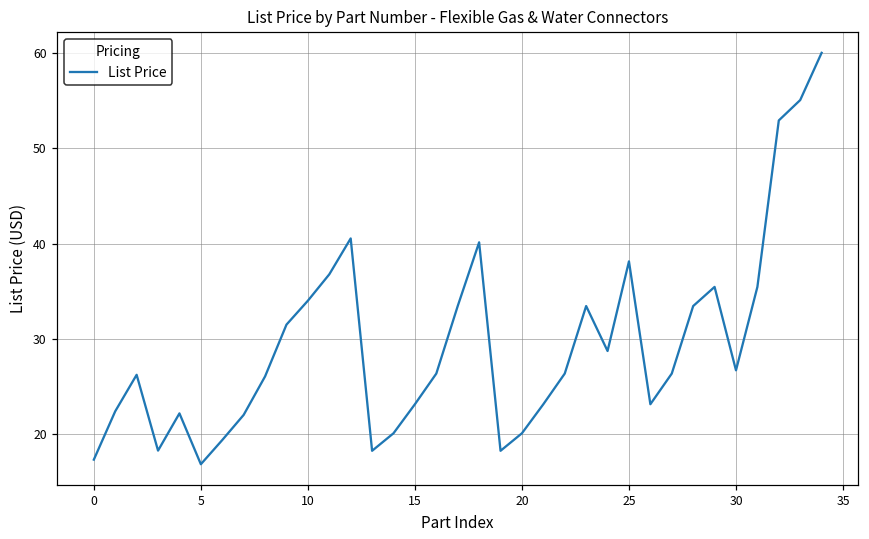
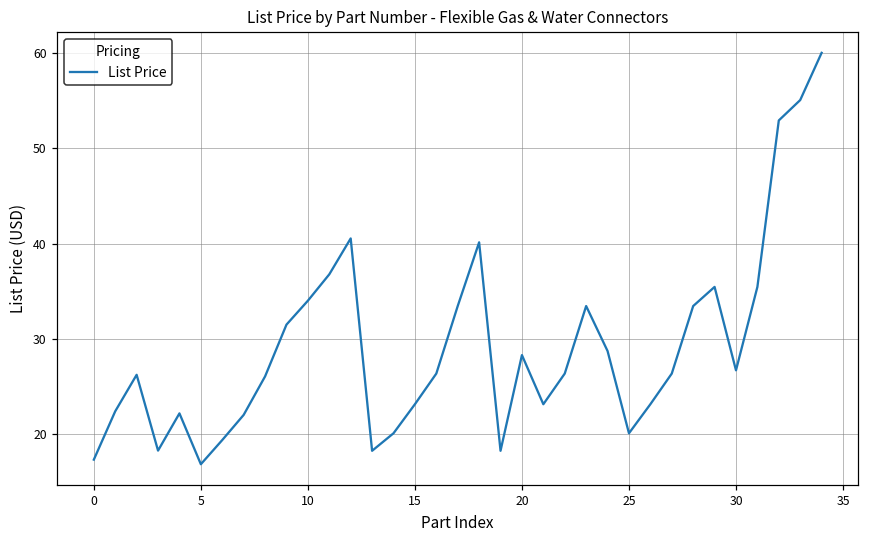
  {
    "0": 17,
    "5": 17,
    "10": 34,
    "15": 23,
-   "20": 20,
-   "25": 38,
+   "20": 28,
+   "25": 20,
    "30": 27
  }
